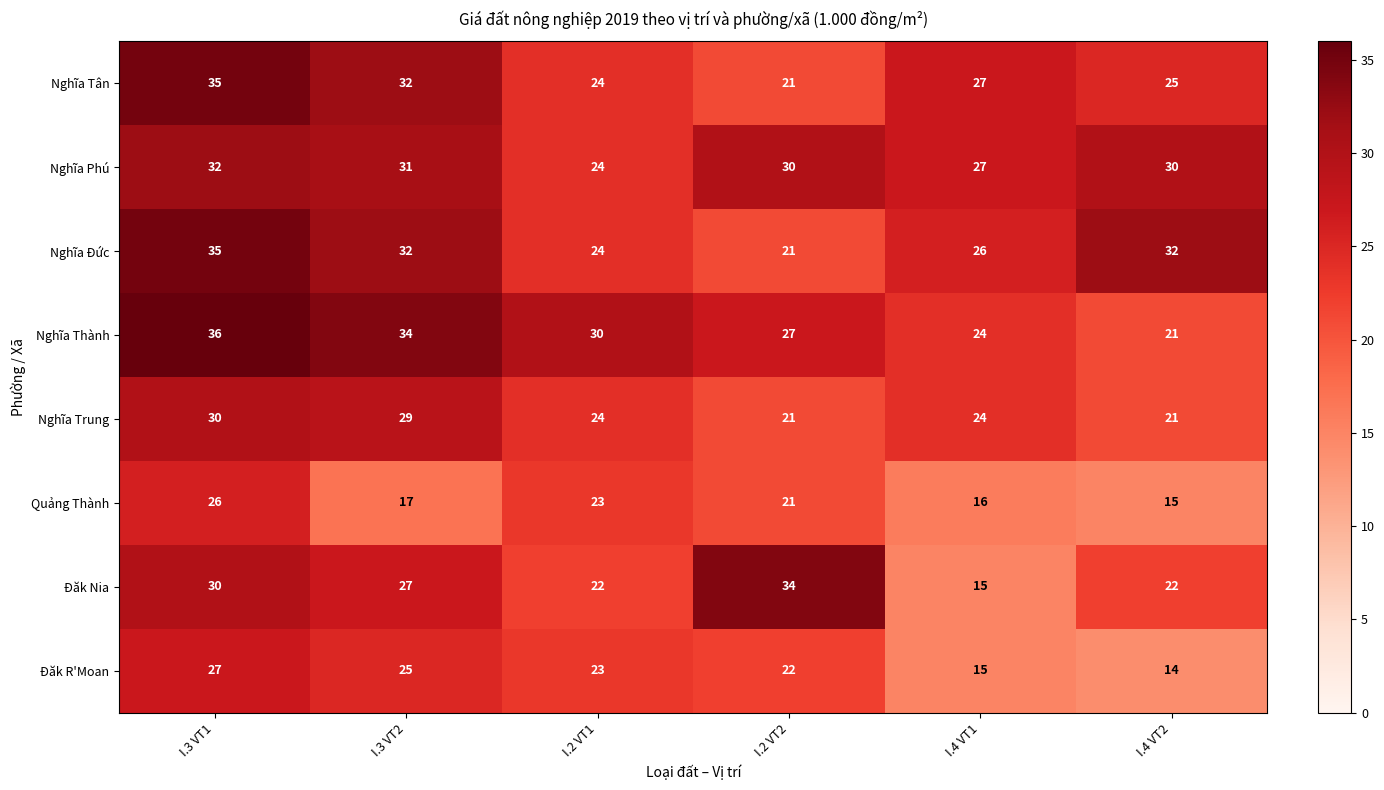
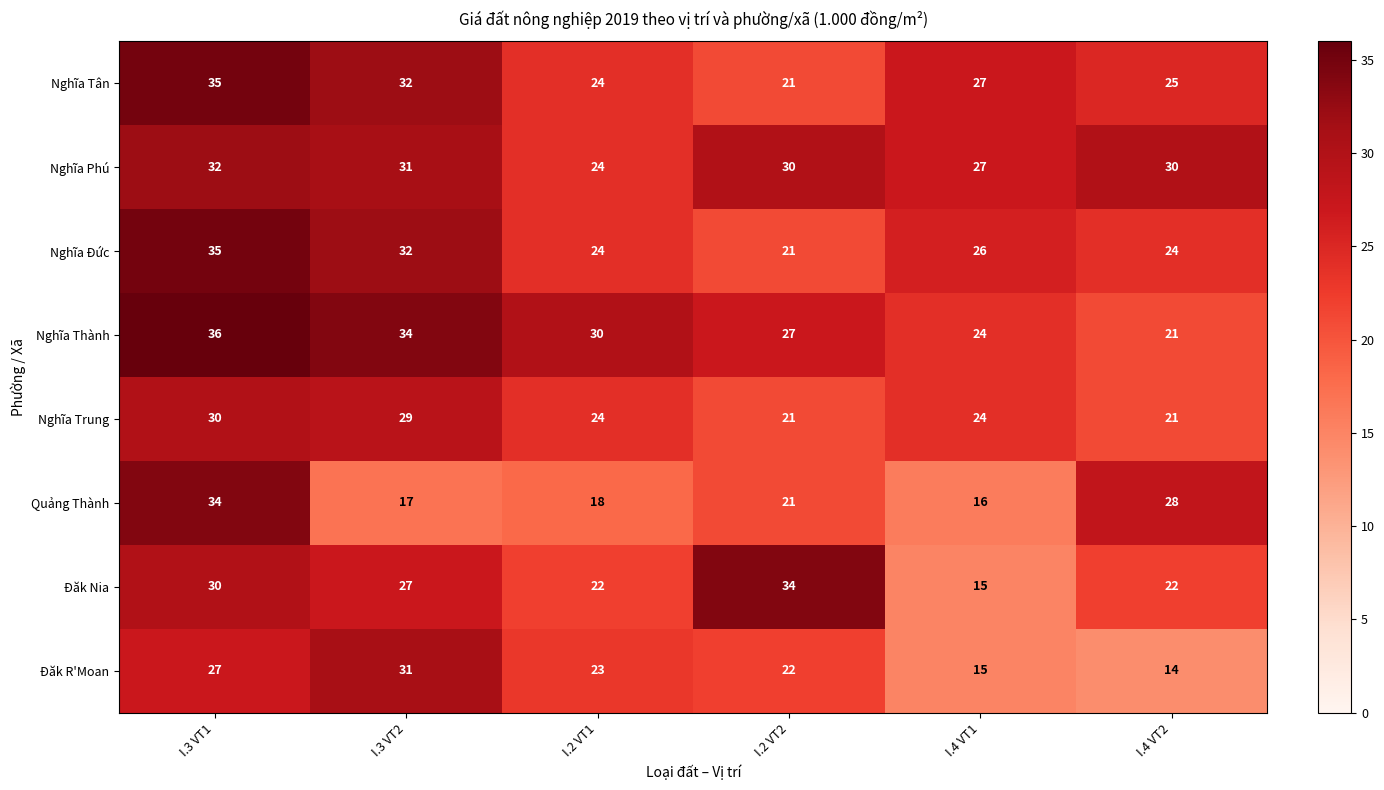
  {
    "Nghĩa Tân": {
      "I.3 VT1": 35,
      "I.3 VT2": 32,
      "I.2 VT1": 24,
      "I.2 VT2": 21,
      "I.4 VT1": 27,
      "I.4 VT2": 25
    },
    "Nghĩa Phú": {
      "I.3 VT1": 32,
      "I.3 VT2": 31,
      "I.2 VT1": 24,
      "I.2 VT2": 30,
      "I.4 VT1": 27,
      "I.4 VT2": 30
    },
    "Nghĩa Đức": {
      "I.3 VT1": 35,
      "I.3 VT2": 32,
      "I.2 VT1": 24,
      "I.2 VT2": 21,
      "I.4 VT1": 26,
-     "I.4 VT2": 32
+     "I.4 VT2": 24
    },
    "Nghĩa Thành": {
      "I.3 VT1": 36,
      "I.3 VT2": 34,
      "I.2 VT1": 30,
      "I.2 VT2": 27,
      "I.4 VT1": 24,
      "I.4 VT2": 21
    },
    "Nghĩa Trung": {
      "I.3 VT1": 30,
      "I.3 VT2": 29,
      "I.2 VT1": 24,
      "I.2 VT2": 21,
      "I.4 VT1": 24,
      "I.4 VT2": 21
    },
    "Quảng Thành": {
-     "I.3 VT1": 26,
+     "I.3 VT1": 34,
      "I.3 VT2": 17,
-     "I.2 VT1": 23,
+     "I.2 VT1": 18,
      "I.2 VT2": 21,
      "I.4 VT1": 16,
-     "I.4 VT2": 15
+     "I.4 VT2": 28
    },
    "Đăk Nia": {
      "I.3 VT1": 30,
      "I.3 VT2": 27,
      "I.2 VT1": 22,
      "I.2 VT2": 34,
      "I.4 VT1": 15,
      "I.4 VT2": 22
    },
    "Đăk R'Moan": {
      "I.3 VT1": 27,
-     "I.3 VT2": 25,
+     "I.3 VT2": 31,
      "I.2 VT1": 23,
      "I.2 VT2": 22,
      "I.4 VT1": 15,
      "I.4 VT2": 14
    }
  }
